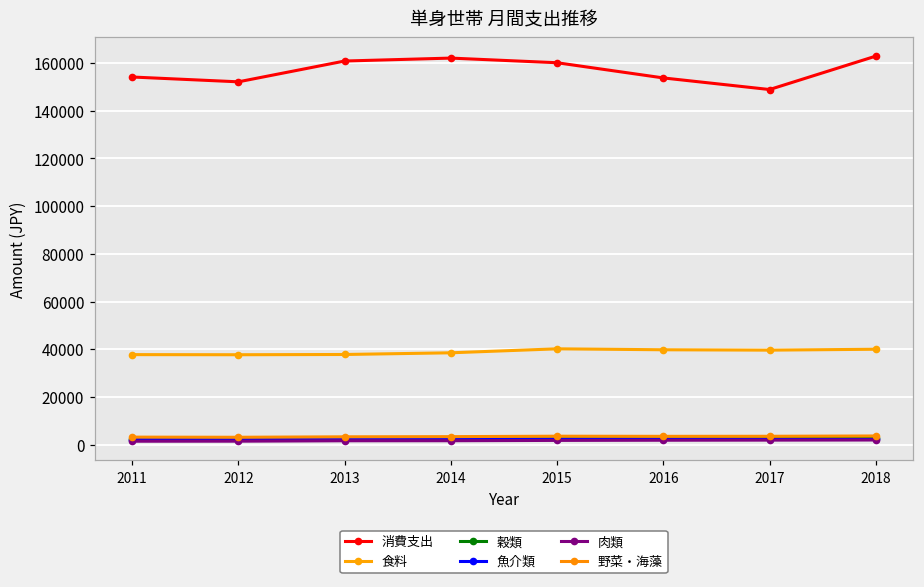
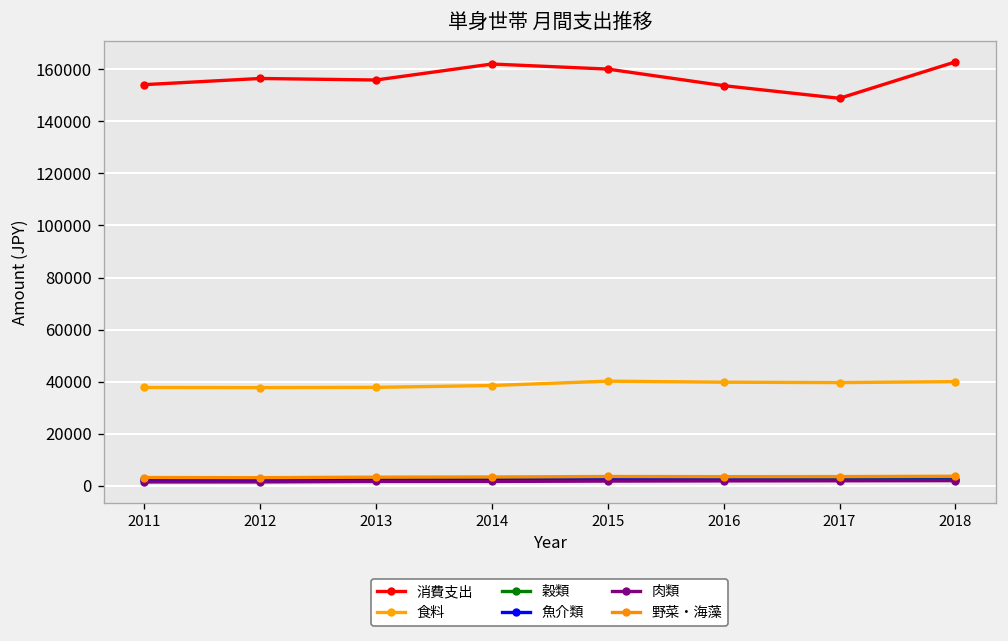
  {
    "消費支出": {
      "2011": 154000,
-     "2012": 152000,
-     "2013": 161000,
+     "2012": 156000,
+     "2013": 156000,
      "2014": 162000,
      "2015": 160000,
      "2016": 154000,
      "2017": 149000,
      "2018": 163000
    }
  }
